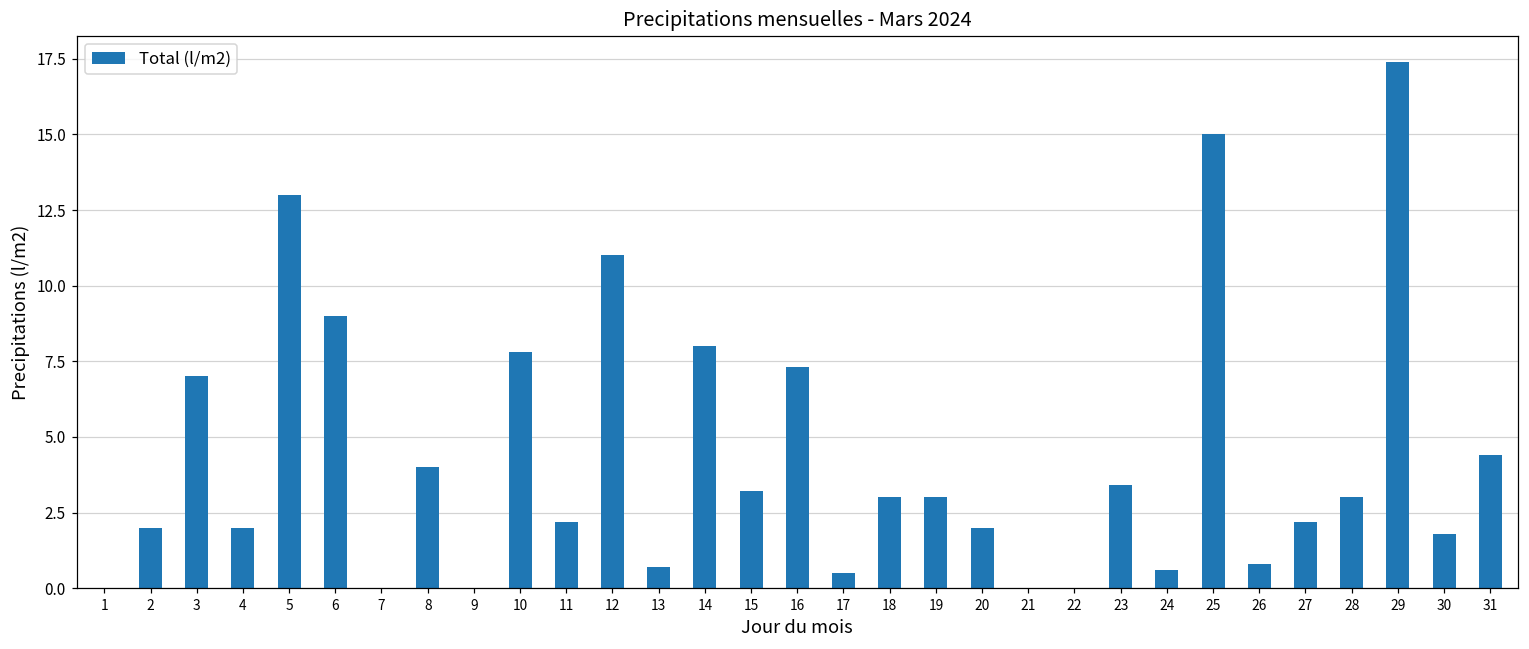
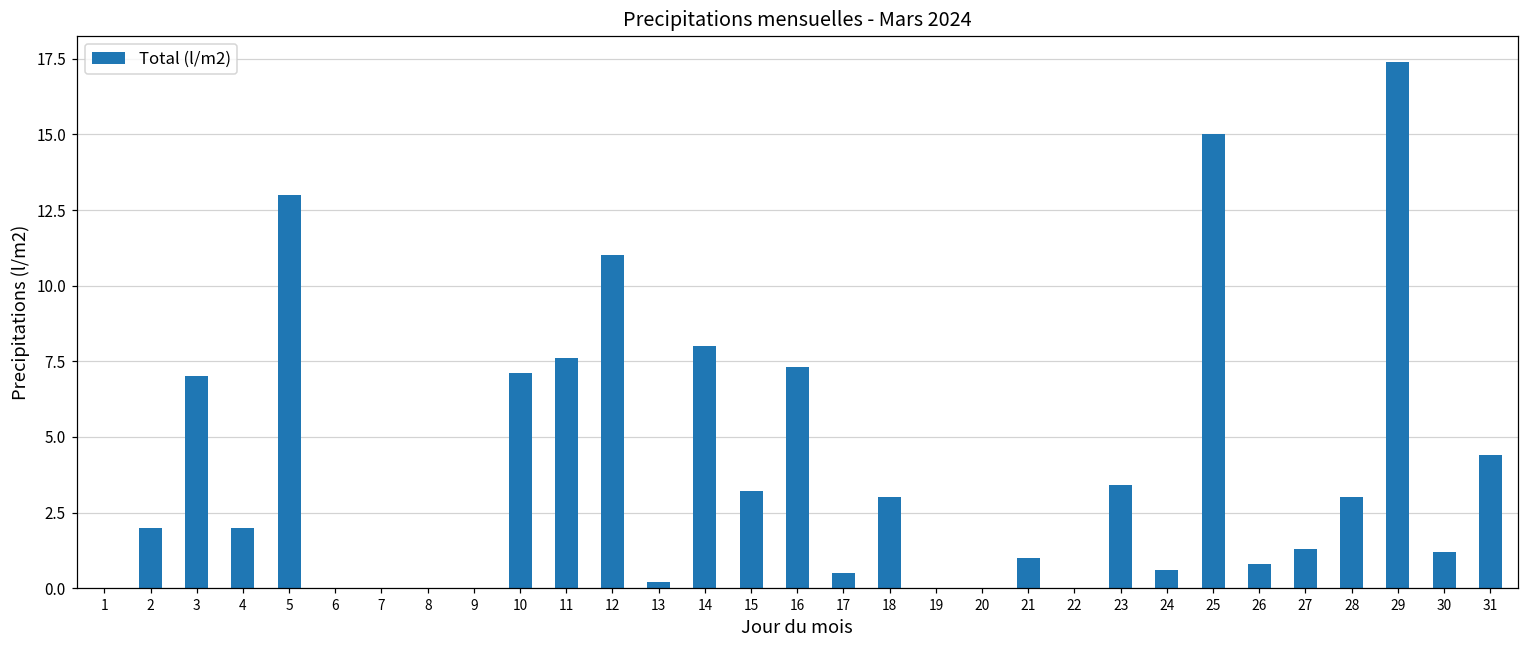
  {
    "1": 0.0,
    "2": 2.0,
    "3": 7.0,
    "4": 2.0,
    "5": 13.0,
-   "6": 9,
+   "6": 0,
    "7": 0.0,
-   "8": 4,
+   "8": 0,
    "9": 0.0,
-   "10": 7.8,
-   "11": 2.2,
+   "10": 7.1,
+   "11": 7.6,
    "12": 11.0,
-   "13": 0.7,
+   "13": 0.2,
    "14": 8.0,
    "15": 3.2,
    "16": 7.3,
    "17": 0.5,
    "18": 3.0,
-   "19": 3,
-   "20": 2,
-   "21": 0,
+   "19": 0,
+   "20": 0,
+   "21": 1,
    "22": 0.0,
    "23": 3.4,
    "24": 0.6,
    "25": 15.0,
    "26": 0.8,
-   "27": 2.2,
+   "27": 1.3,
    "28": 3.0,
    "29": 17.4,
-   "30": 1.8,
+   "30": 1.2,
    "31": 4.4
  }
